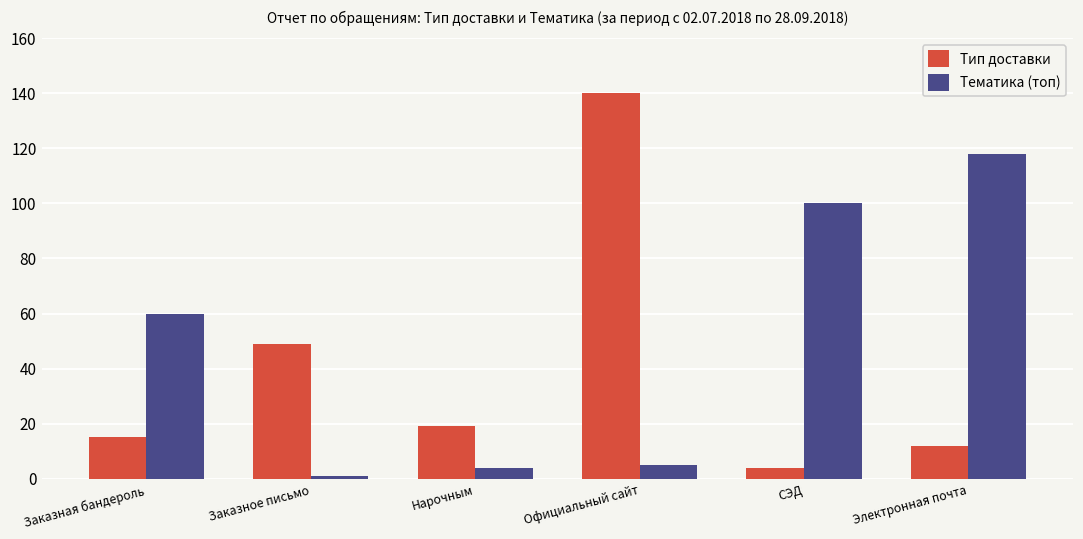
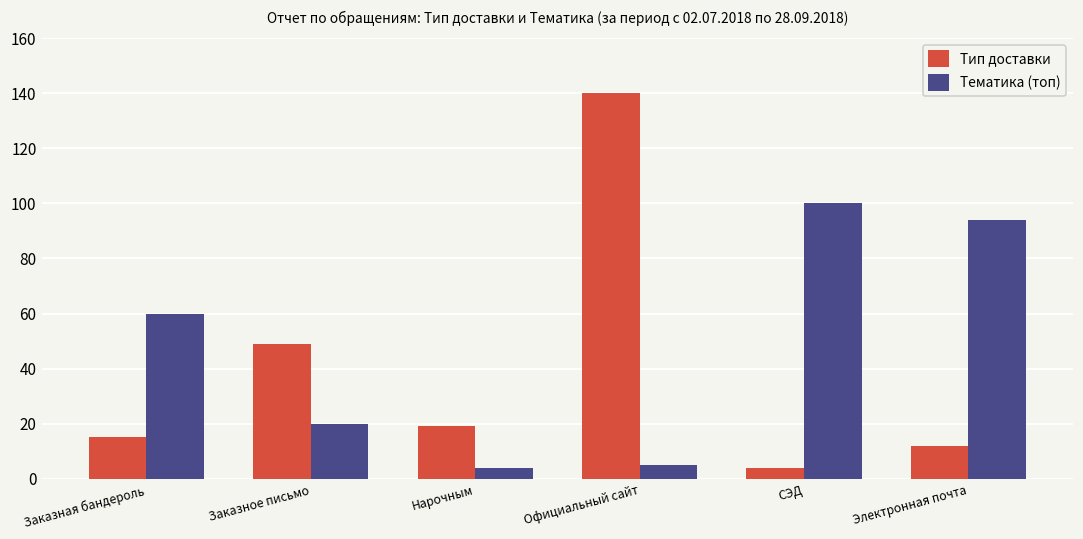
  {
    "Тип доставки": {
      "Заказная бандероль": 15,
      "Заказное письмо": 49,
      "Нарочным": 19,
      "Официальный сайт": 140,
      "СЭД": 4,
      "Электронная почта": 12
    },
    "Тематика (топ)": {
      "Заказная бандероль": 60,
-     "Заказное письмо": 1,
+     "Заказное письмо": 20,
      "Нарочным": 4,
      "Официальный сайт": 5,
      "СЭД": 100,
-     "Электронная почта": 118
+     "Электронная почта": 94
    }
  }
